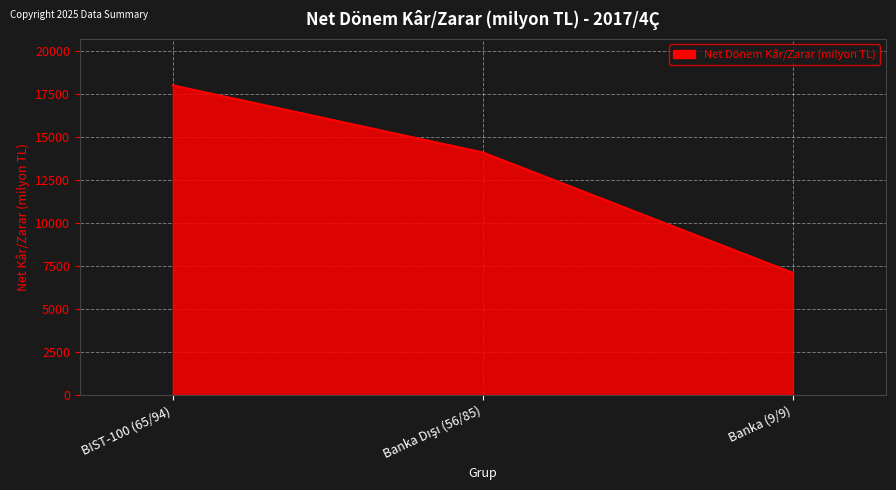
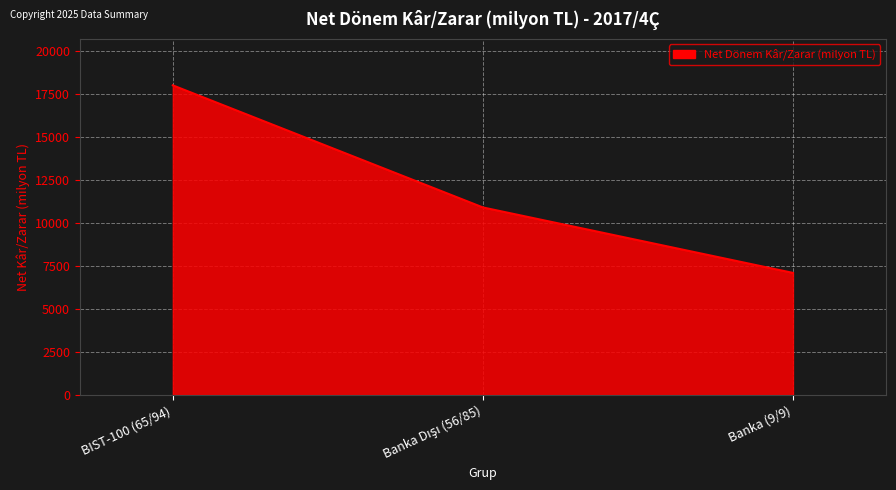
  {
    "BIST-100 (65/94)": 18000,
-   "Banka Dışı (56/85)": 14100,
+   "Banka Dışı (56/85)": 10900,
    "Banka (9/9)": 7100
  }
